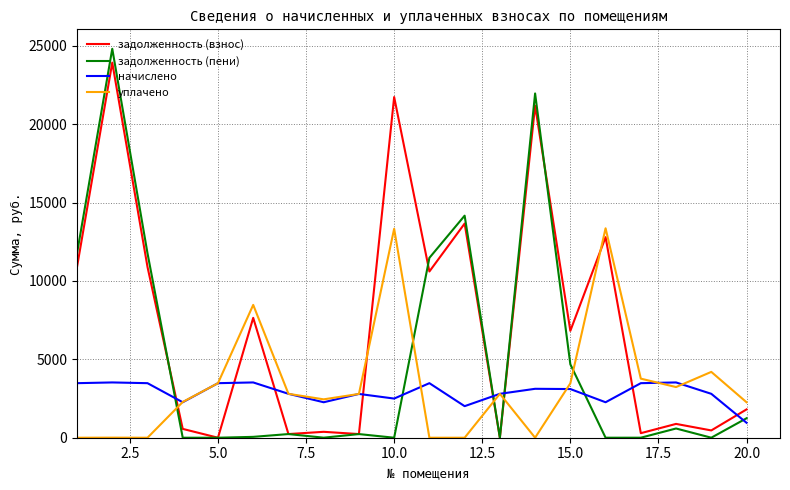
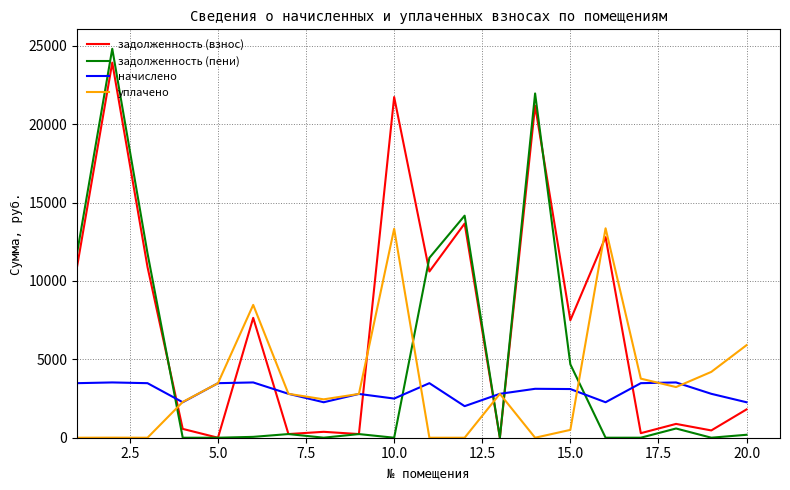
  {
    "задолженность (взнос)": {
      "10.0": 21700,
-     "15.0": 6800,
+     "15.0": 7500,
      "20.0": 1800
    },
    "задолженность (пени)": {
      "10.0": 0,
      "15.0": 4700,
-     "20.0": 1200
+     "20.0": 200
    },
    "начислено": {
      "10.0": 2500,
      "15.0": 3100,
-     "20.0": 1000
+     "20.0": 2300
    },
    "уплачено": {
      "10.0": 13300,
-     "15.0": 3500,
-     "20.0": 2300
+     "15.0": 500,
+     "20.0": 5900
    }
  }
